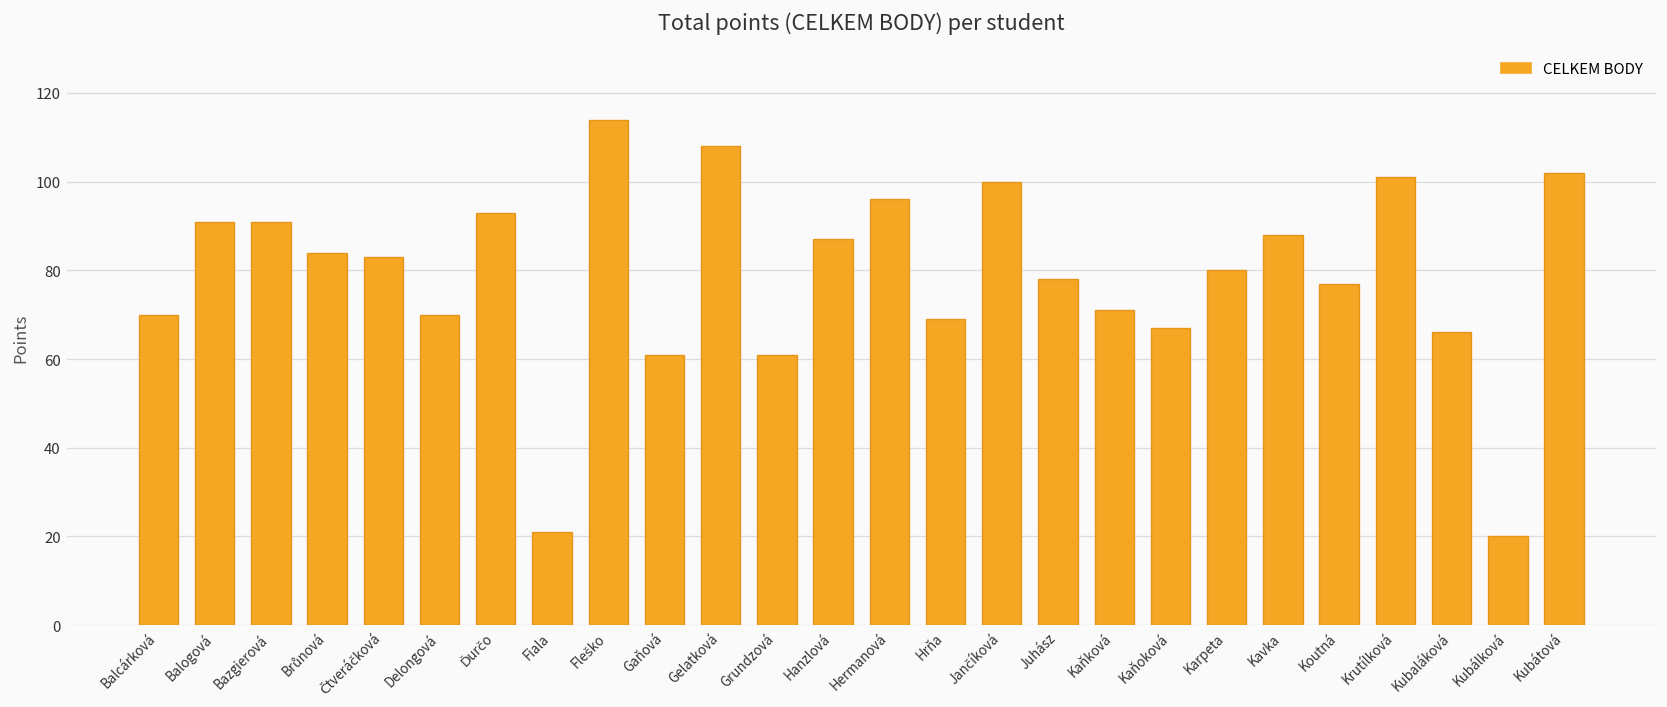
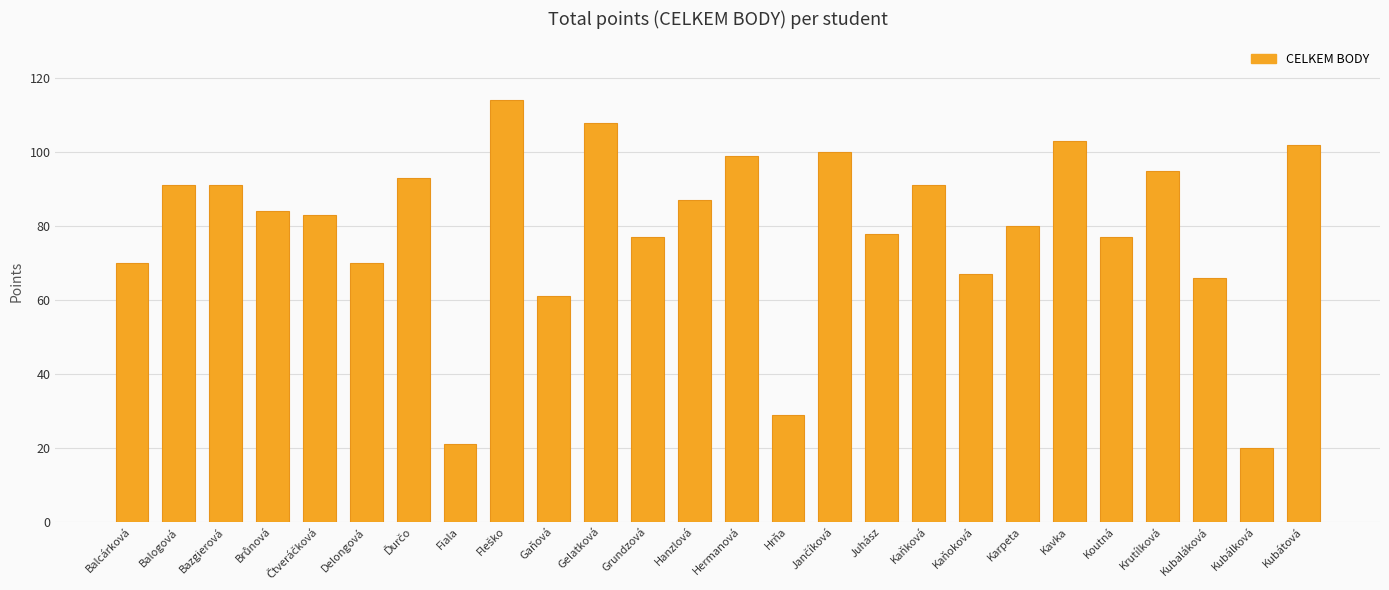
  {
    "Balcárková": 70,
    "Balogová": 91,
    "Bazgierová": 91,
    "Brůnová": 84,
    "Čtveráčková": 83,
    "Delongová": 70,
    "Ďurčo": 93,
    "Fiala": 21,
    "Fleško": 114,
    "Gaňová": 61,
    "Gelatková": 108,
-   "Grundzová": 61,
+   "Grundzová": 77,
    "Hanzlová": 87,
-   "Hermanová": 96,
-   "Hrňa": 69,
+   "Hermanová": 99,
+   "Hrňa": 29,
    "Jančíková": 100,
    "Juhász": 78,
-   "Kaňková": 71,
+   "Kaňková": 91,
    "Kaňoková": 67,
    "Karpeta": 80,
-   "Kavka": 88,
+   "Kavka": 103,
    "Koutná": 77,
-   "Krutílková": 101,
+   "Krutílková": 95,
    "Kubaláková": 66,
    "Kubálková": 20,
    "Kubátová": 102
  }
